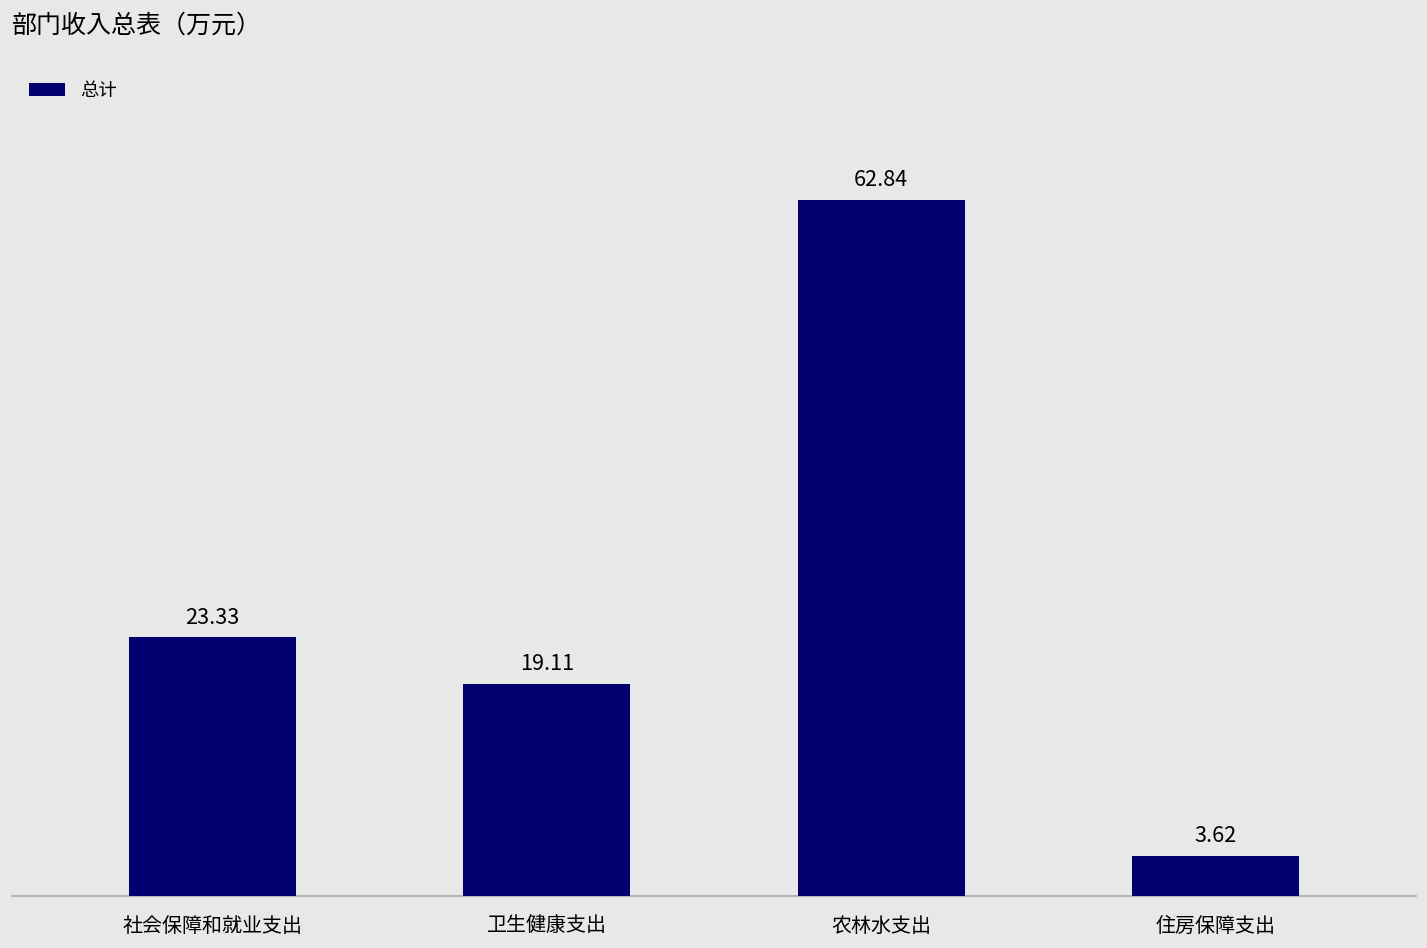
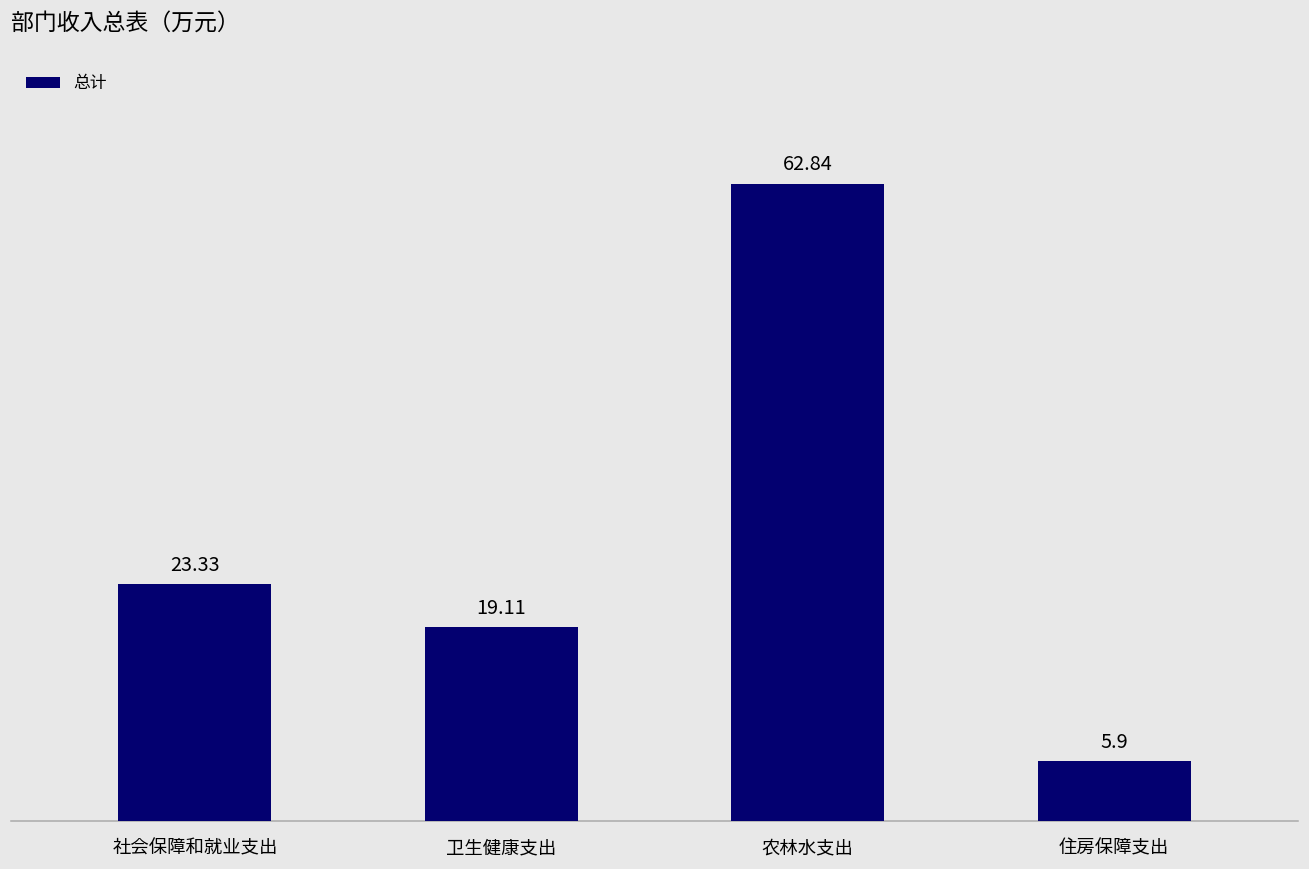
  {
    "社会保障和就业支出": 23.33,
    "卫生健康支出": 19.11,
    "农林水支出": 62.84,
-   "住房保障支出": 3.62
+   "住房保障支出": 5.9
  }
